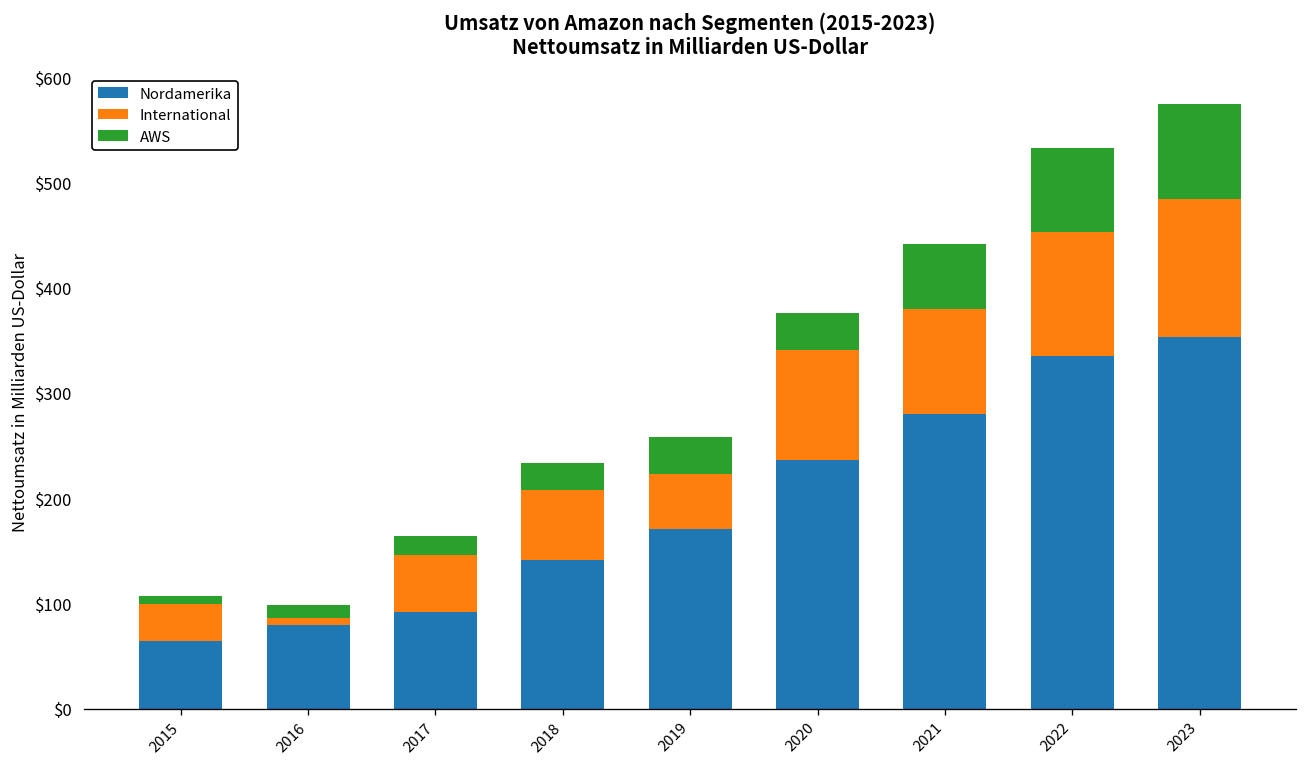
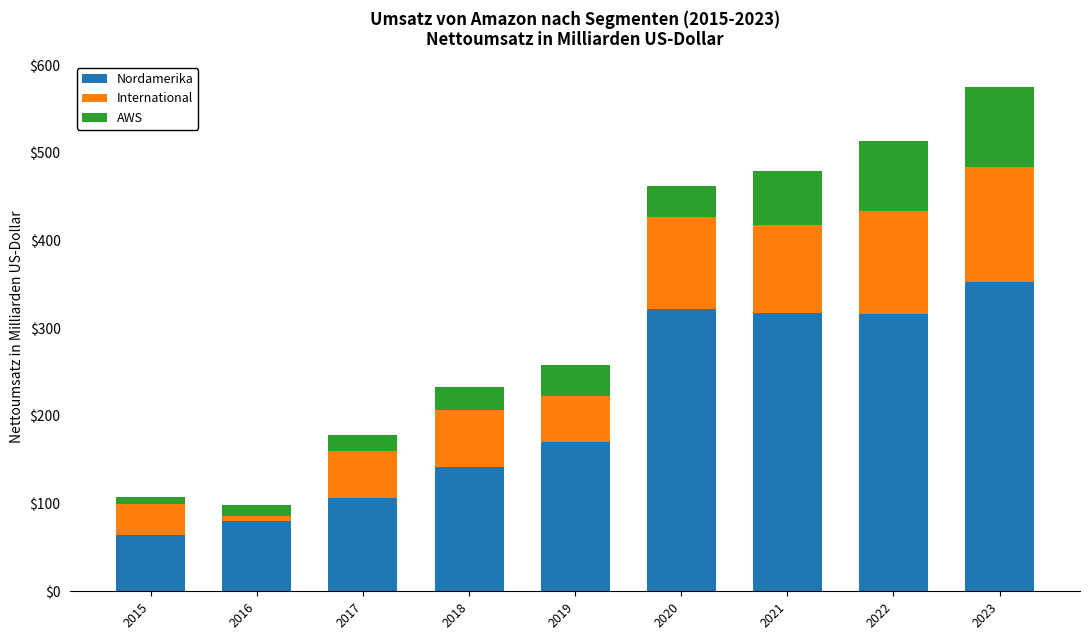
  {
    "Nordamerika": {
      "2015": "$60",
      "2016": "$80",
-     "2017": "$90",
+     "2017": "$110",
      "2018": "$140",
      "2019": "$170",
-     "2020": "$240",
-     "2021": "$280",
-     "2022": "$330",
+     "2020": "$320",
+     "2021": "$320",
+     "2022": "$320",
      "2023": "$350"
    },
    "International": {
      "2015": "$40",
      "2016": "$10",
      "2017": "$50",
      "2018": "$70",
      "2019": "$50",
      "2020": "$100",
      "2021": "$100",
      "2022": "$120",
      "2023": "$130"
    },
    "AWS": {
      "2015": "$10",
      "2016": "$10",
      "2017": "$20",
      "2018": "$30",
      "2019": "$40",
      "2020": "$40",
      "2021": "$60",
      "2022": "$80",
      "2023": "$90"
    }
  }
